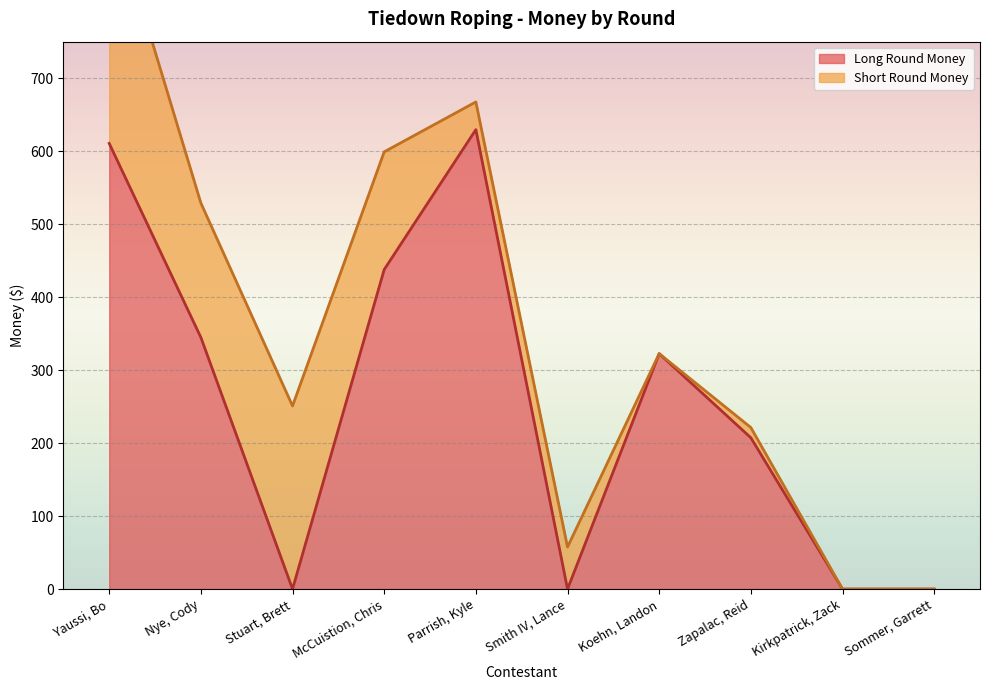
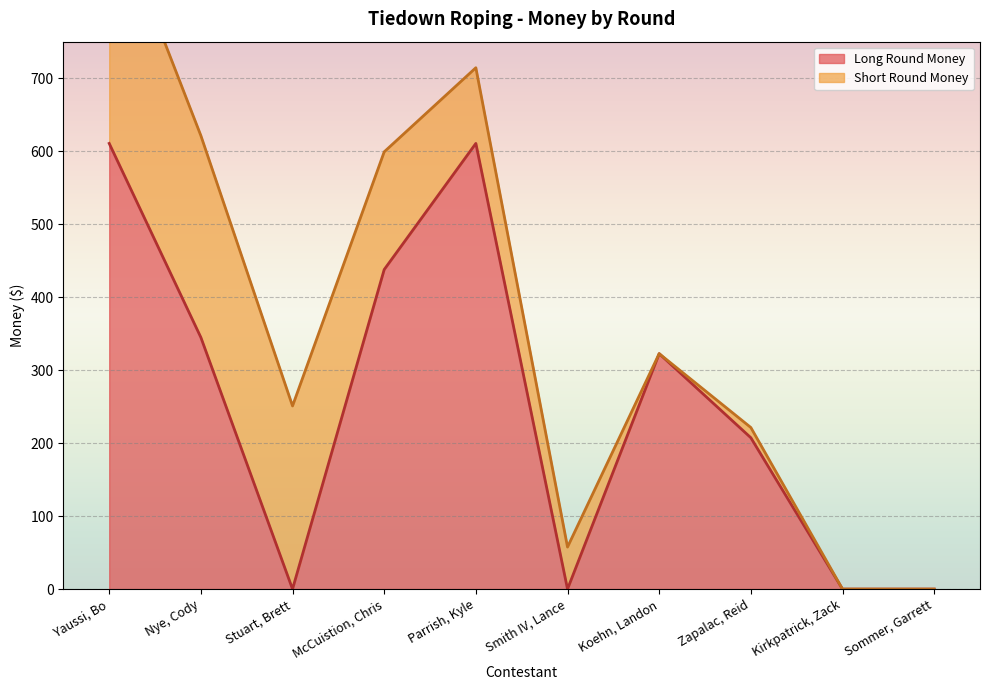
  {
    "Long Round Money": {
      "Yaussi, Bo": 610,
      "Nye, Cody": 340,
      "Stuart, Brett": 0,
      "McCuistion, Chris": 440,
-     "Parrish, Kyle": 630,
+     "Parrish, Kyle": 610,
      "Smith IV, Lance": 0,
      "Zapalac, Reid": 210
    },
    "Short Round Money": {
-     "Nye, Cody": 180,
+     "Nye, Cody": 280,
      "Stuart, Brett": 250,
      "McCuistion, Chris": 160,
-     "Parrish, Kyle": 40,
+     "Parrish, Kyle": 100,
      "Smith IV, Lance": 60,
      "Zapalac, Reid": 10
    }
  }
